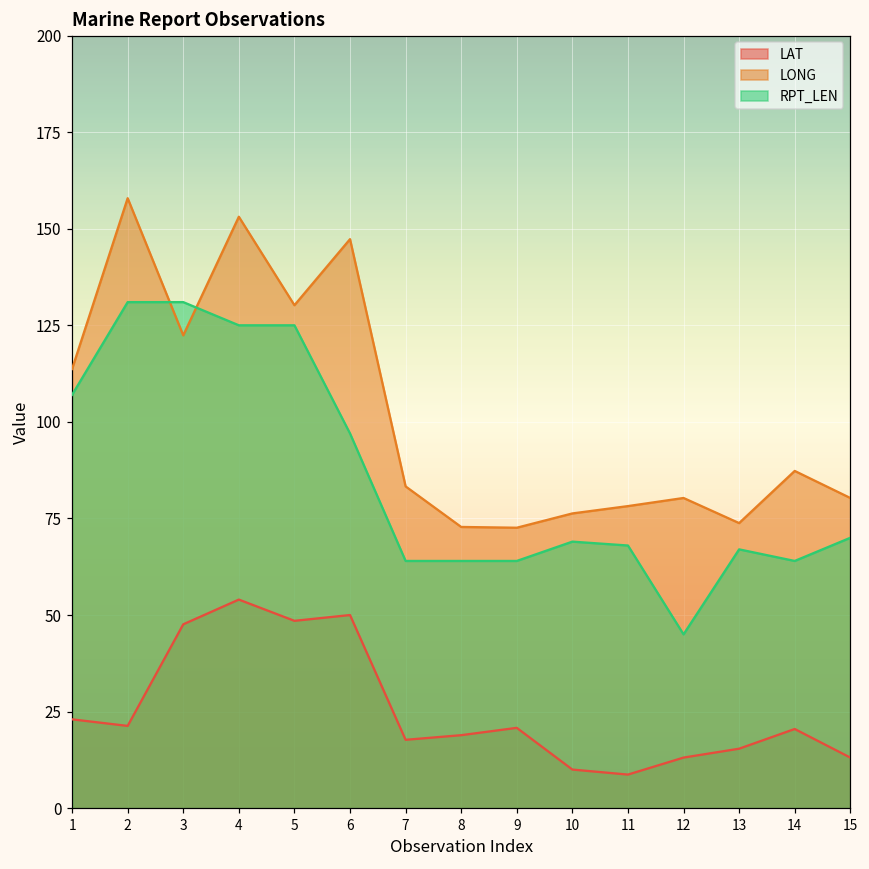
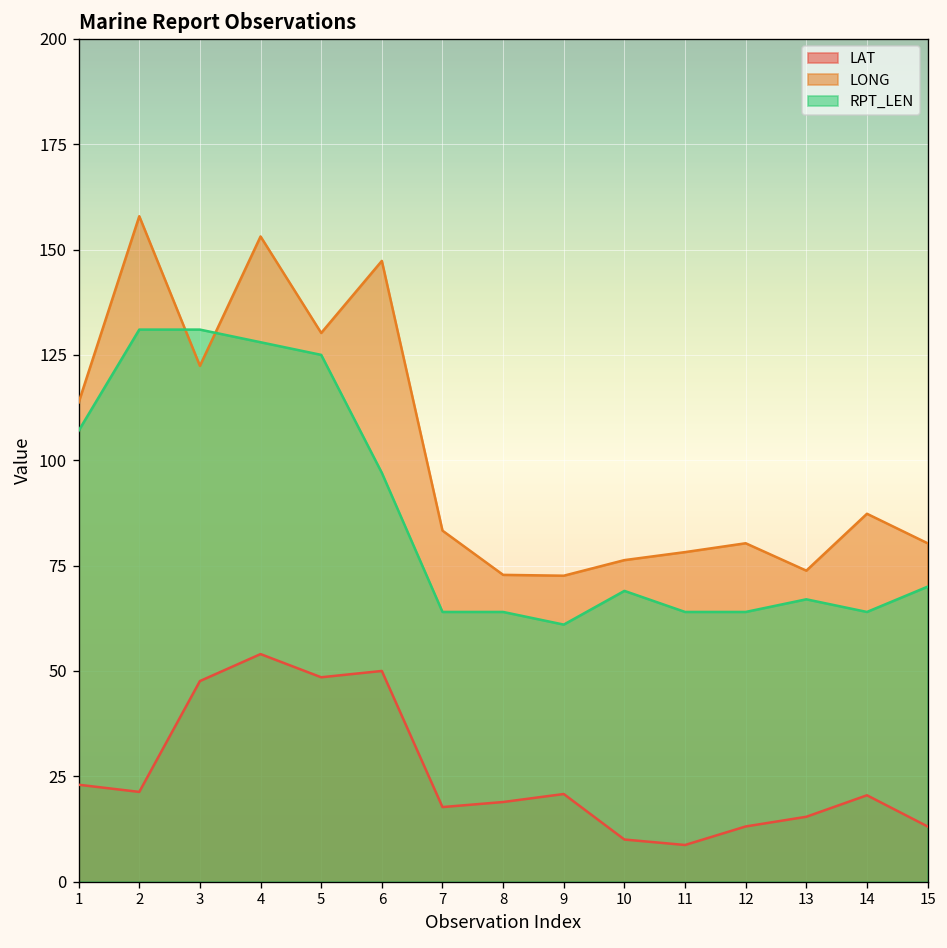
  {
    "RPT_LEN": {
      "1": 107,
      "2": 131,
      "3": 131,
-     "4": 125,
+     "4": 128,
      "5": 125,
      "6": 97,
      "7": 64,
      "8": 64,
-     "9": 64,
+     "9": 61,
      "10": 69,
-     "11": 68,
-     "12": 45,
+     "11": 64,
+     "12": 64,
      "13": 67,
      "14": 64,
      "15": 70
    }
  }
